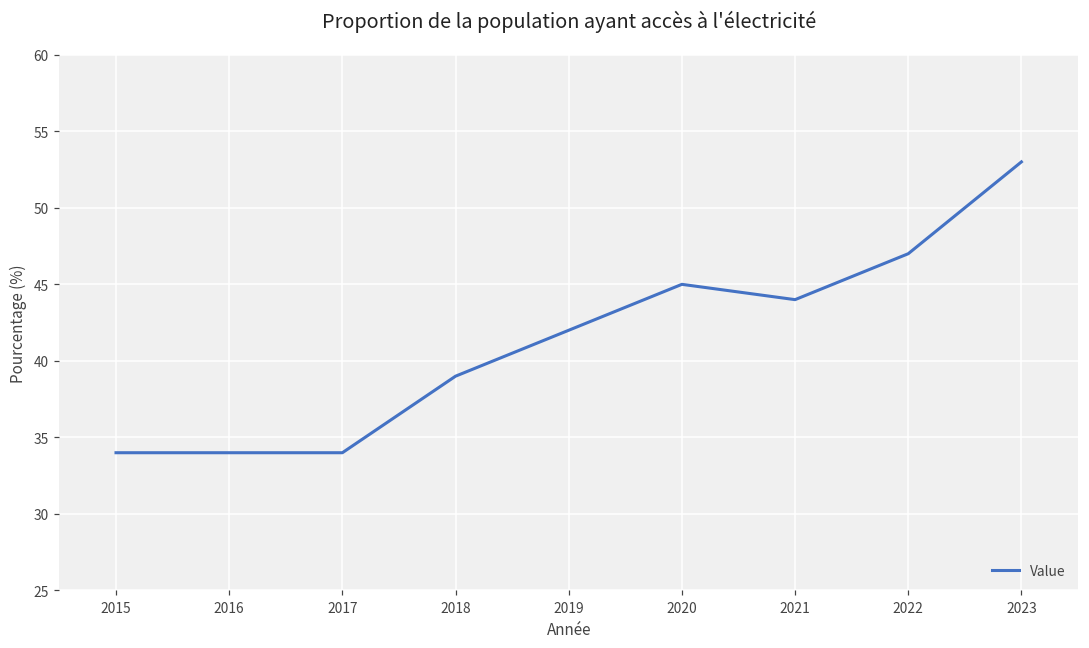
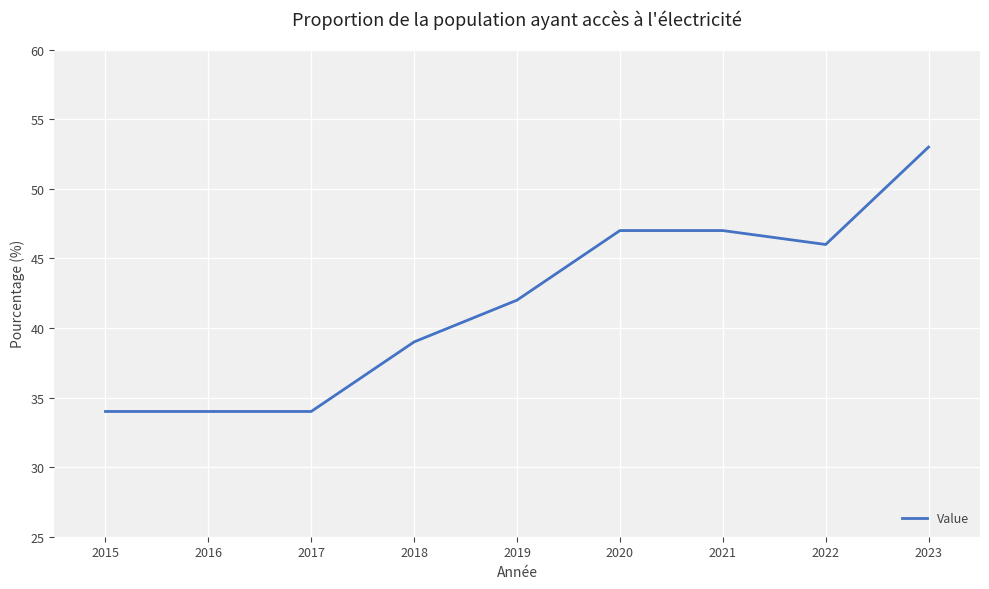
  {
    "2015": 34,
    "2016": 34,
    "2017": 34,
    "2018": 39,
    "2019": 42,
-   "2020": 45,
-   "2021": 44,
-   "2022": 47,
+   "2020": 47,
+   "2021": 47,
+   "2022": 46,
    "2023": 53
  }
